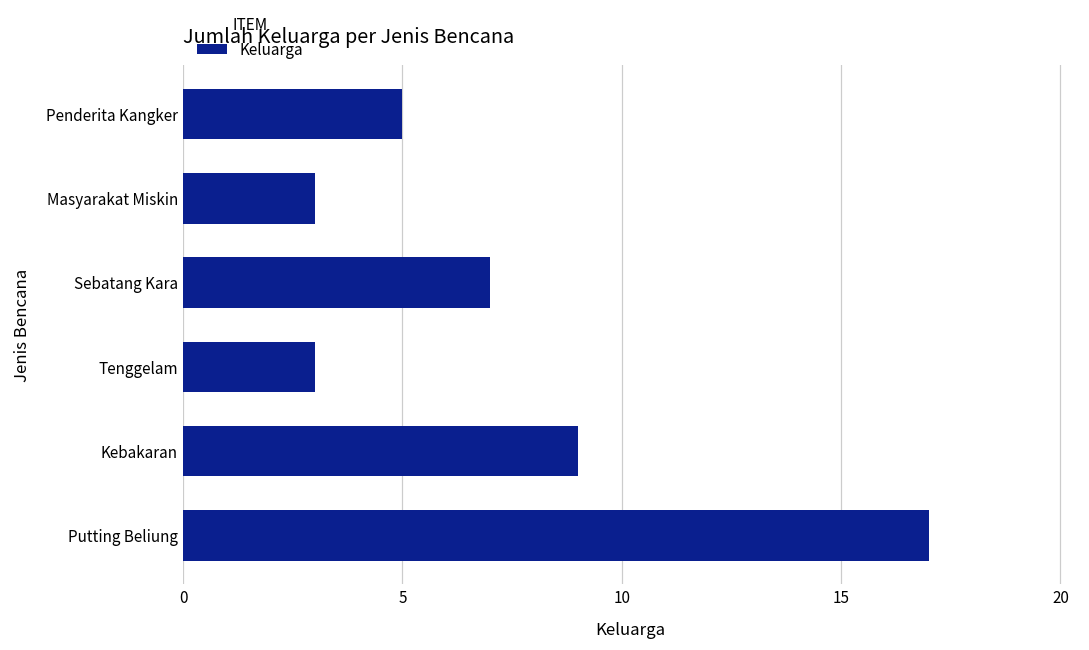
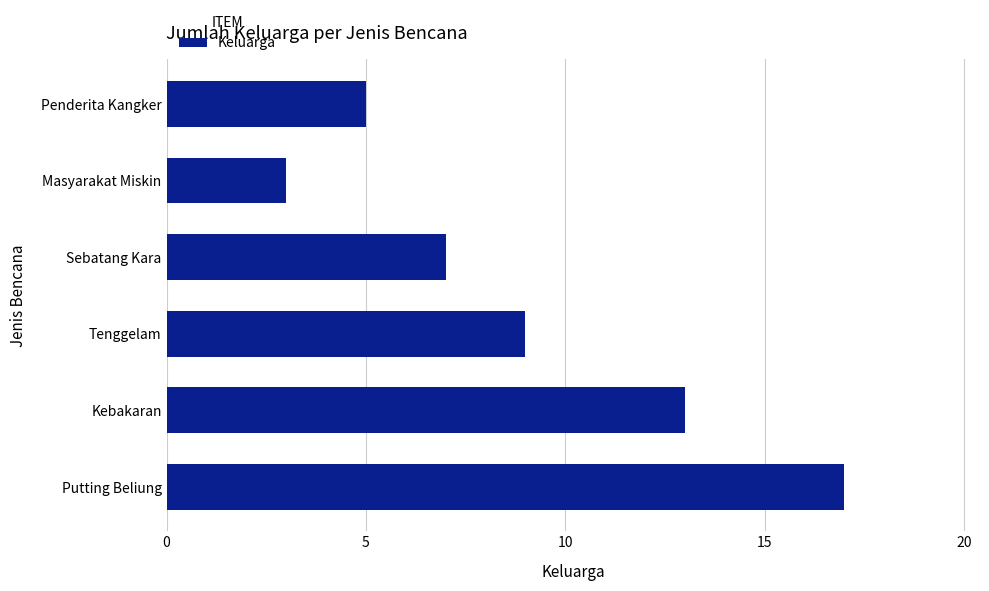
  {
    "Penderita Kangker": 5,
    "Masyarakat Miskin": 3,
    "Sebatang Kara": 7,
-   "Tenggelam": 3,
-   "Kebakaran": 9,
+   "Tenggelam": 9,
+   "Kebakaran": 13,
    "Putting Beliung": 17
  }
